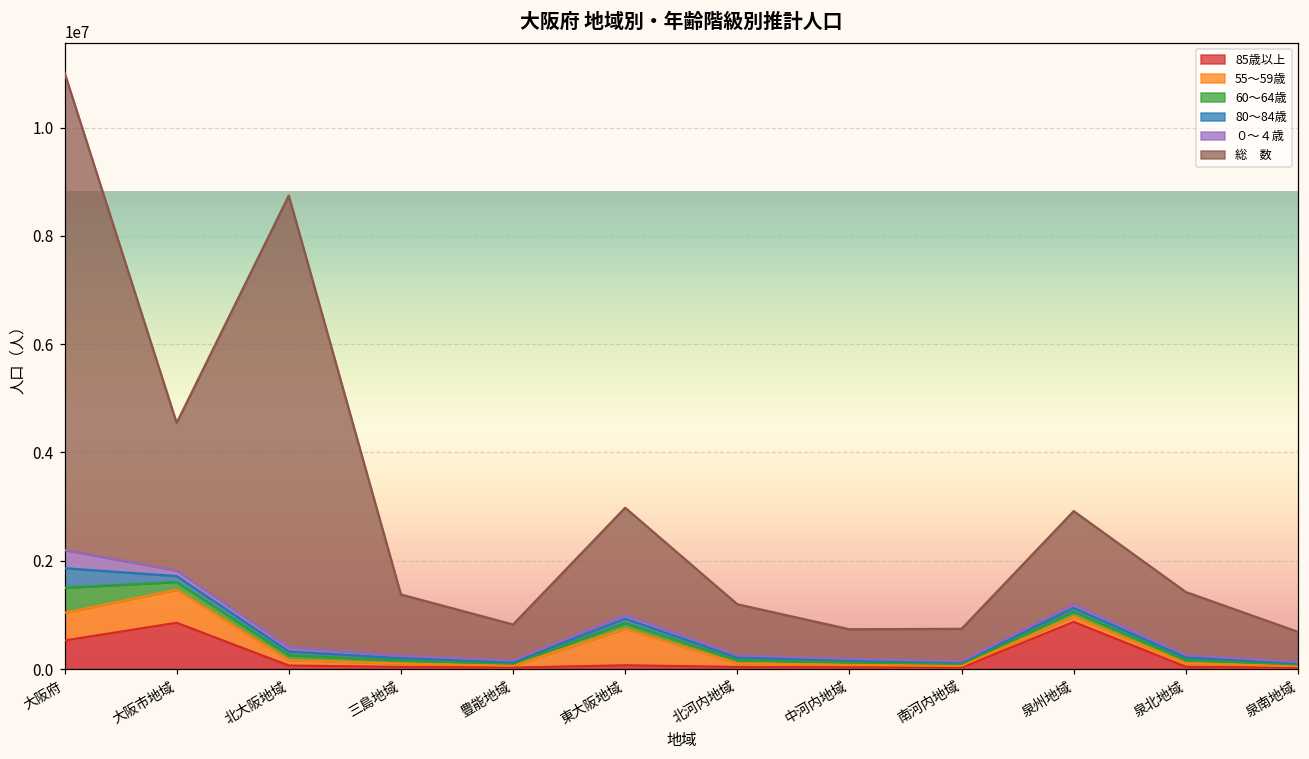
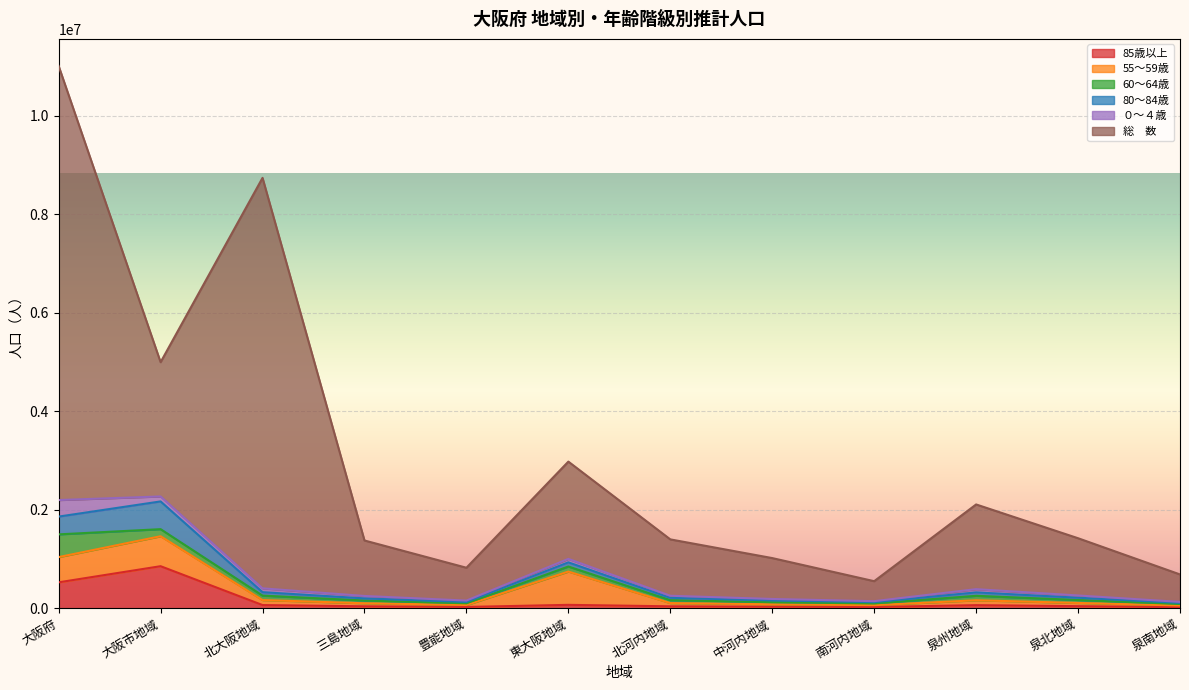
  {
    "85歳以上": {
      "大阪府": 500000,
      "大阪市地域": 900000,
      "北大阪地域": 100000,
      "三島地域": 0,
      "東大阪地域": 100000,
      "北河内地域": 0,
-     "泉州地域": 900000,
+     "泉州地域": 100000,
      "泉北地域": 0
    },
    "55～59歳": {
      "大阪府": 500000,
      "大阪市地域": 600000,
      "北大阪地域": 100000,
      "三島地域": 100000,
      "東大阪地域": 700000,
      "北河内地域": 100000,
      "泉州地域": 100000,
      "泉北地域": 100000
    },
    "60～64歳": {
      "大阪府": 500000,
      "大阪市地域": 100000,
      "北大阪地域": 100000,
      "東大阪地域": 100000,
      "泉州地域": 100000
    },
    "80～84歳": {
      "大阪府": 400000,
-     "大阪市地域": 100000,
+     "大阪市地域": 600000,
      "北大阪地域": 100000,
      "東大阪地域": 100000,
      "泉州地域": 100000
    },
    "０～４歳": {
      "大阪府": 300000,
      "大阪市地域": 100000,
      "北大阪地域": 100000,
      "東大阪地域": 100000,
      "泉州地域": 100000
    },
    "総 数": {
      "大阪府": 8800000,
      "大阪市地域": 2700000,
      "北大阪地域": 8300000,
      "三島地域": 1100000,
      "豊能地域": 700000,
      "東大阪地域": 2000000,
-     "北河内地域": 900000,
-     "中河内地域": 500000,
-     "南河内地域": 600000,
+     "北河内地域": 1100000,
+     "中河内地域": 800000,
+     "南河内地域": 400000,
      "泉州地域": 1700000,
      "泉北地域": 1200000,
      "泉南地域": 600000
    }
  }
